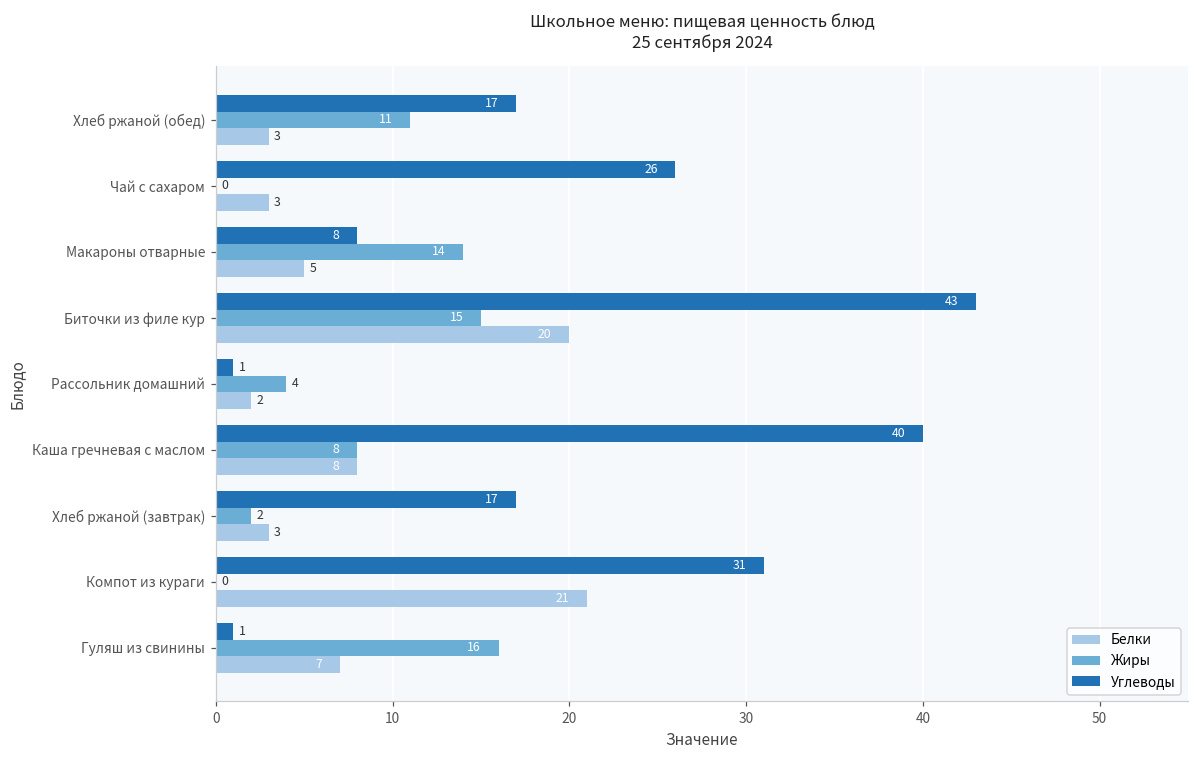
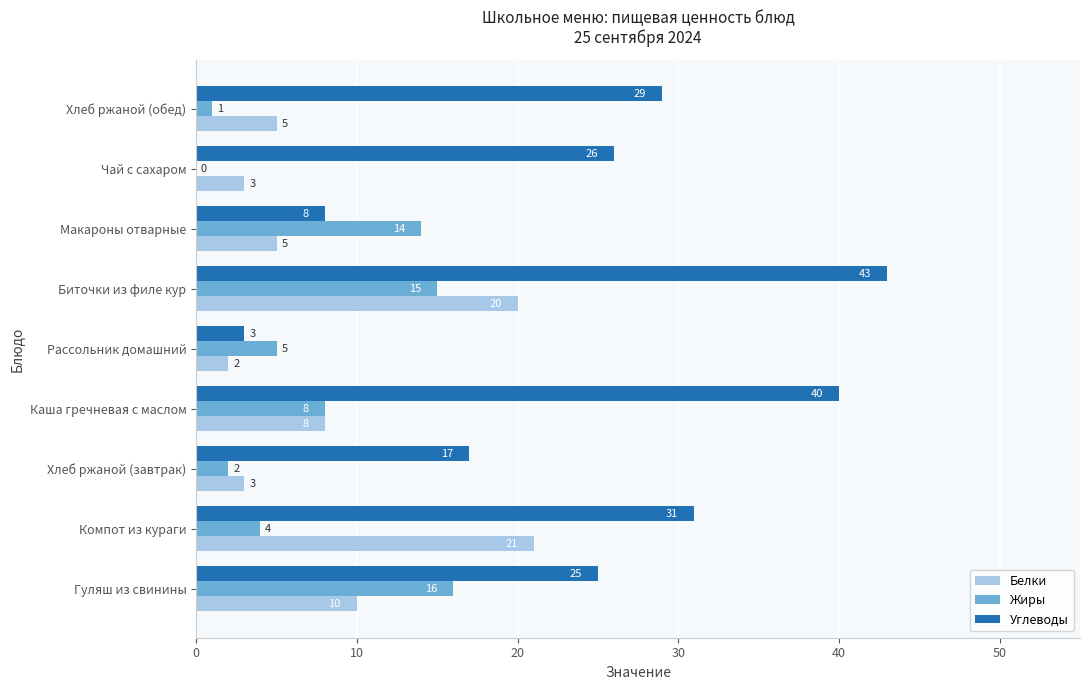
  {
    "Белки": {
-     "Хлеб ржаной (обед)": 3,
+     "Хлеб ржаной (обед)": 5,
      "Чай с сахаром": 3,
      "Макароны отварные": 5,
      "Биточки из филе кур": 20,
      "Рассольник домашний": 2,
      "Каша гречневая с маслом": 8,
      "Хлеб ржаной (завтрак)": 3,
      "Компот из кураги": 21,
-     "Гуляш из свинины": 7
+     "Гуляш из свинины": 10
    },
    "Жиры": {
-     "Хлеб ржаной (обед)": 11,
+     "Хлеб ржаной (обед)": 1,
      "Чай с сахаром": 0,
      "Макароны отварные": 14,
      "Биточки из филе кур": 15,
-     "Рассольник домашний": 4,
+     "Рассольник домашний": 5,
      "Каша гречневая с маслом": 8,
      "Хлеб ржаной (завтрак)": 2,
-     "Компот из кураги": 0,
+     "Компот из кураги": 4,
      "Гуляш из свинины": 16
    },
    "Углеводы": {
-     "Хлеб ржаной (обед)": 17,
+     "Хлеб ржаной (обед)": 29,
      "Чай с сахаром": 26,
      "Макароны отварные": 8,
      "Биточки из филе кур": 43,
-     "Рассольник домашний": 1,
+     "Рассольник домашний": 3,
      "Каша гречневая с маслом": 40,
      "Хлеб ржаной (завтрак)": 17,
      "Компот из кураги": 31,
-     "Гуляш из свинины": 1
+     "Гуляш из свинины": 25
    }
  }
